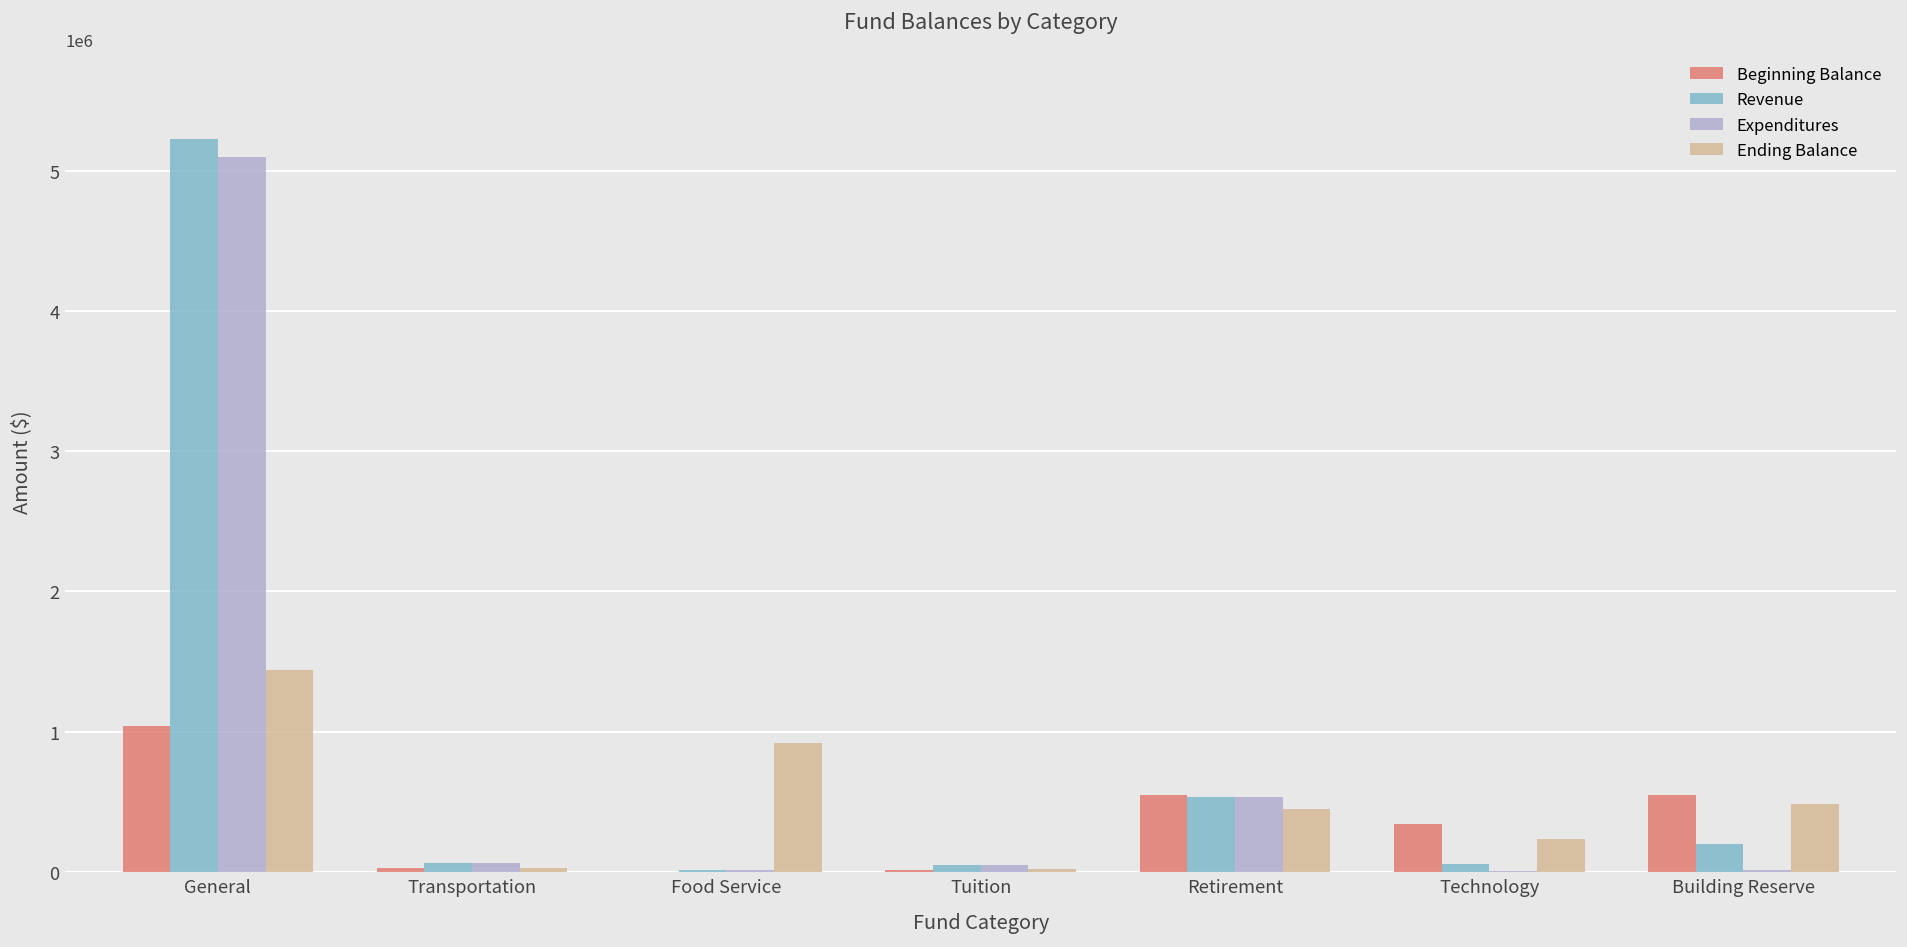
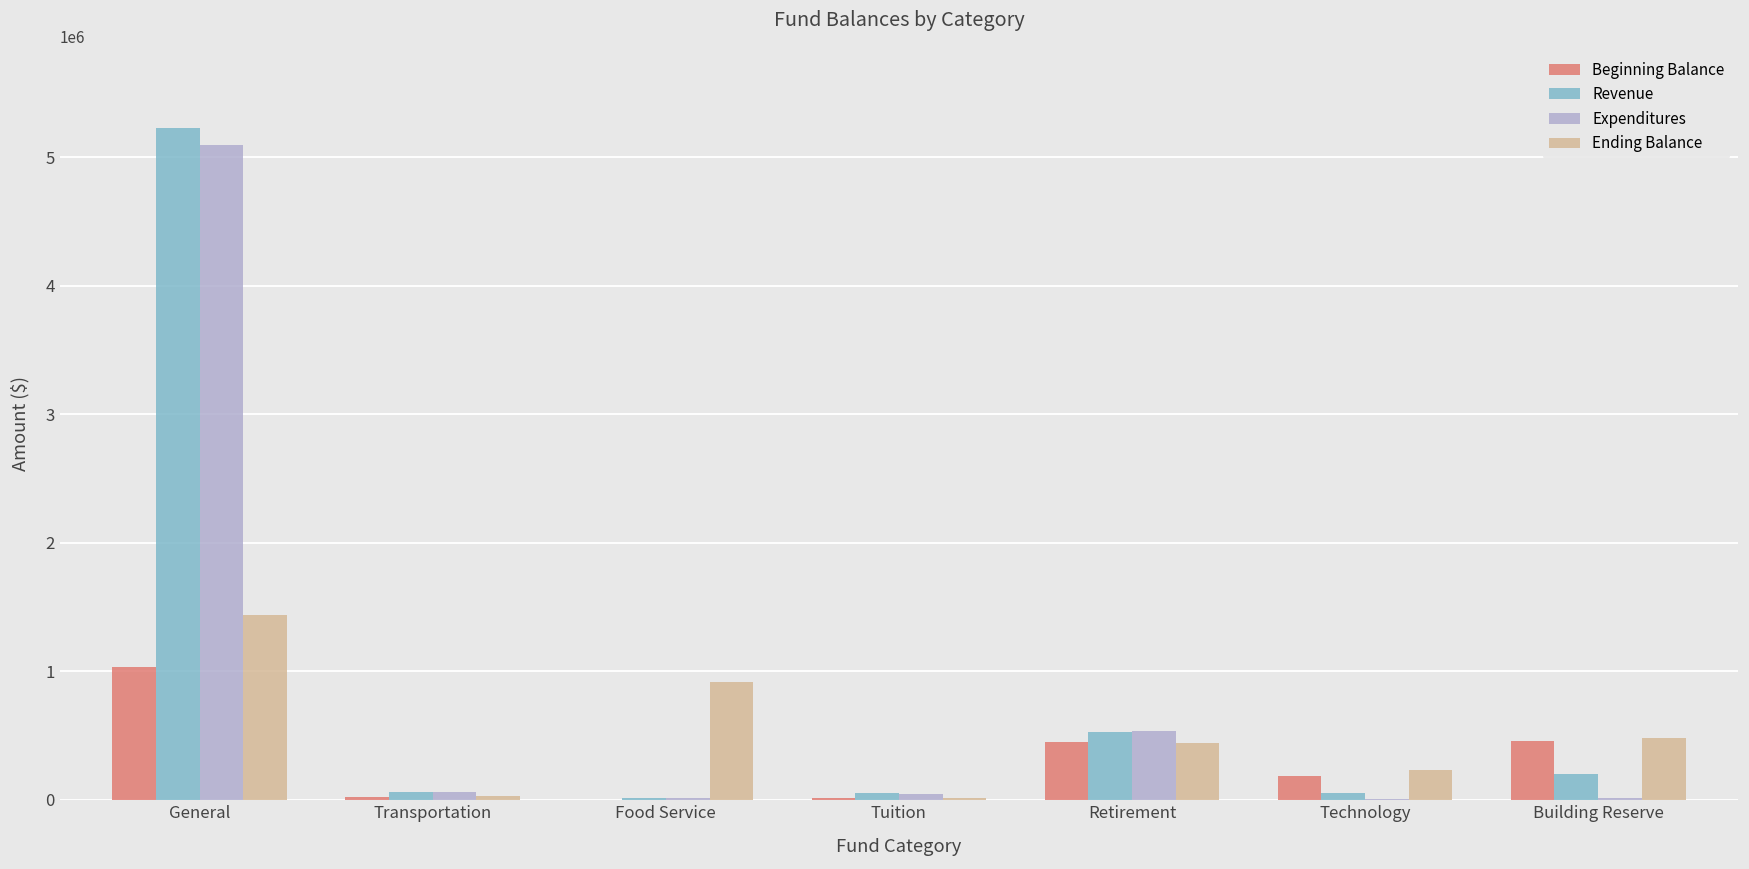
  {
    "Beginning Balance": {
      "General": 1040000,
      "Transportation": 30000,
-     "Retirement": 550000,
-     "Technology": 340000,
-     "Building Reserve": 550000
+     "Retirement": 450000,
+     "Technology": 190000,
+     "Building Reserve": 460000
    },
    "Ending Balance": {
      "General": 1440000,
      "Transportation": 30000,
      "Food Service": 920000,
      "Retirement": 450000,
      "Technology": 240000,
      "Building Reserve": 480000
    }
  }
